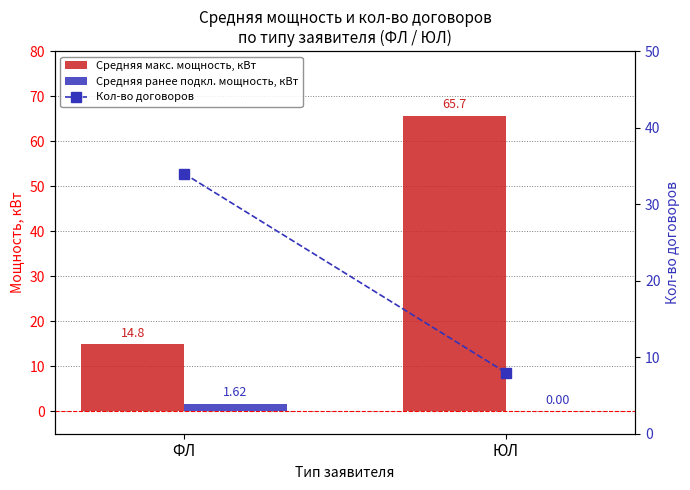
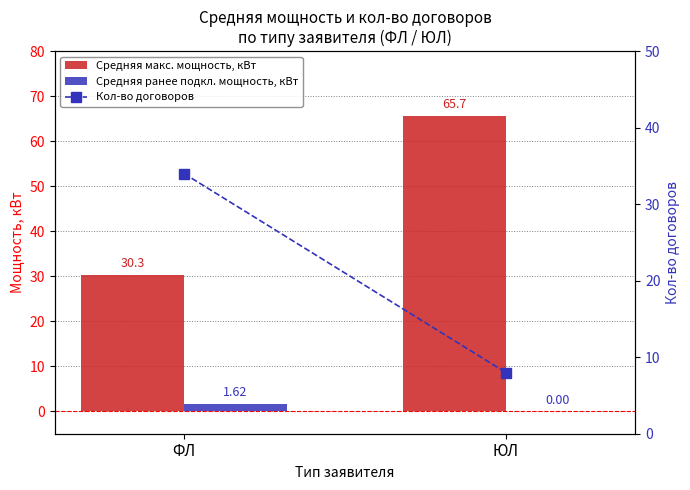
  {
    "Средняя макс. мощность, кВт": {
-     "ФЛ": 14.8,
+     "ФЛ": 30.3,
      "ЮЛ": 65.7
    }
  }
